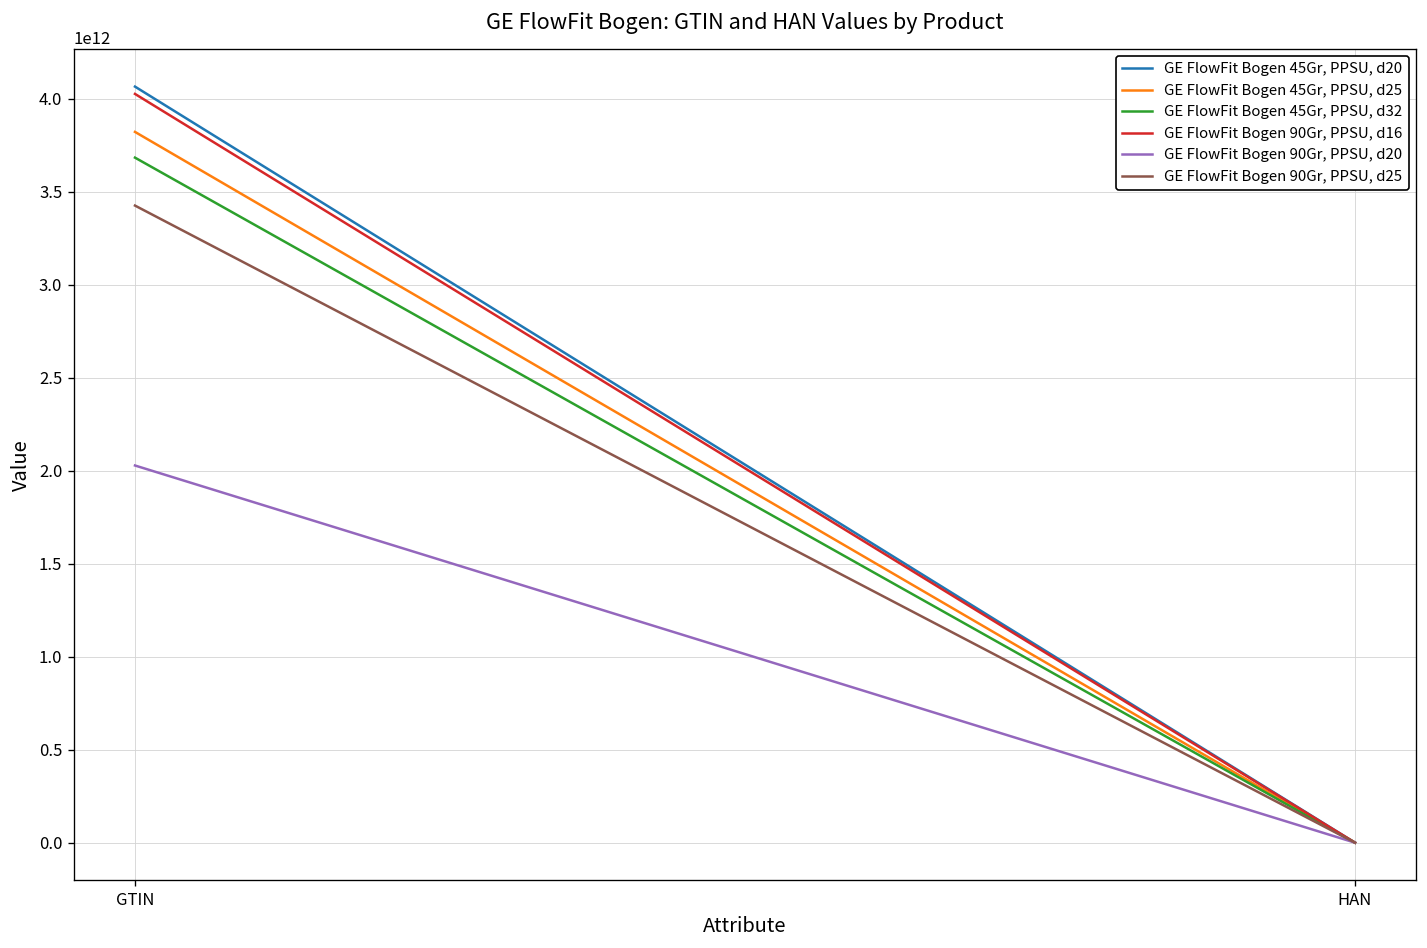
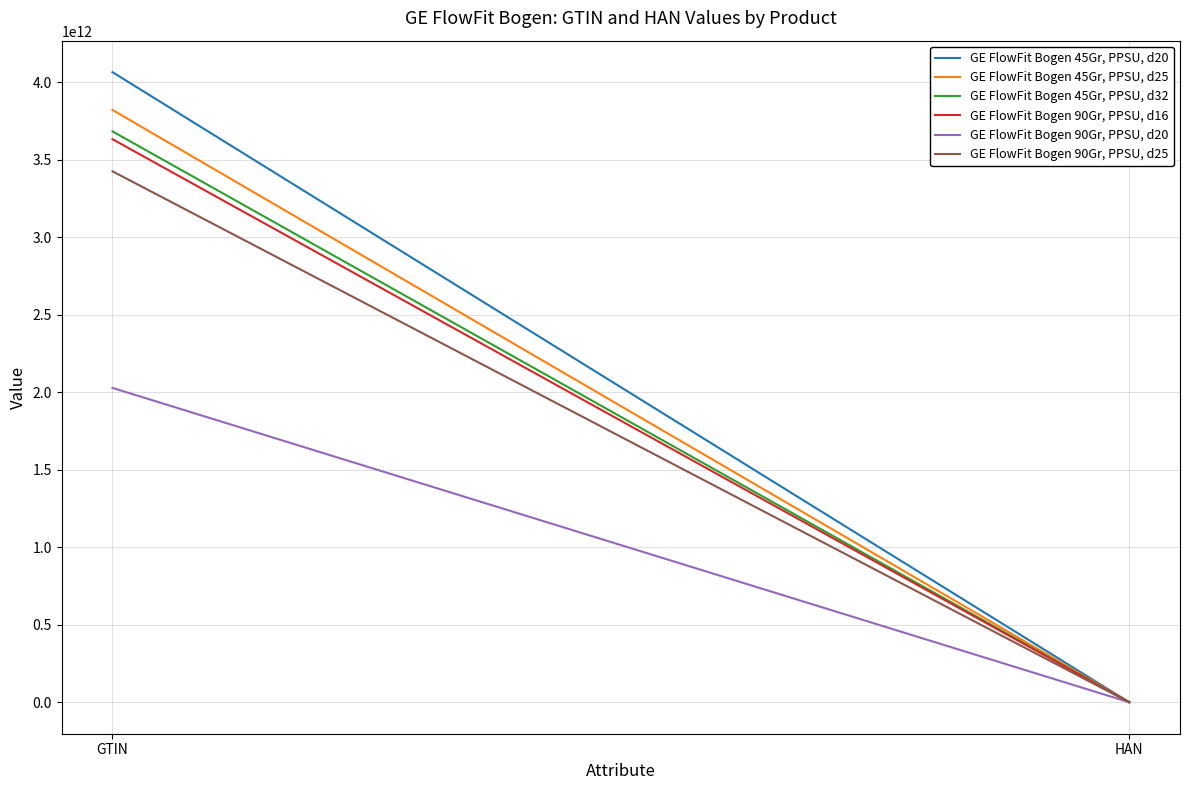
  {
    "GE FlowFit Bogen 45Gr, PPSU, d20": {
      "GTIN": 4060000000000
    },
    "GE FlowFit Bogen 45Gr, PPSU, d25": {
      "GTIN": 3820000000000
    },
    "GE FlowFit Bogen 45Gr, PPSU, d32": {
      "GTIN": 3680000000000
    },
    "GE FlowFit Bogen 90Gr, PPSU, d16": {
-     "GTIN": 4030000000000
+     "GTIN": 3630000000000
    },
    "GE FlowFit Bogen 90Gr, PPSU, d20": {
      "GTIN": 2030000000000
    },
    "GE FlowFit Bogen 90Gr, PPSU, d25": {
      "GTIN": 3430000000000
    }
  }
